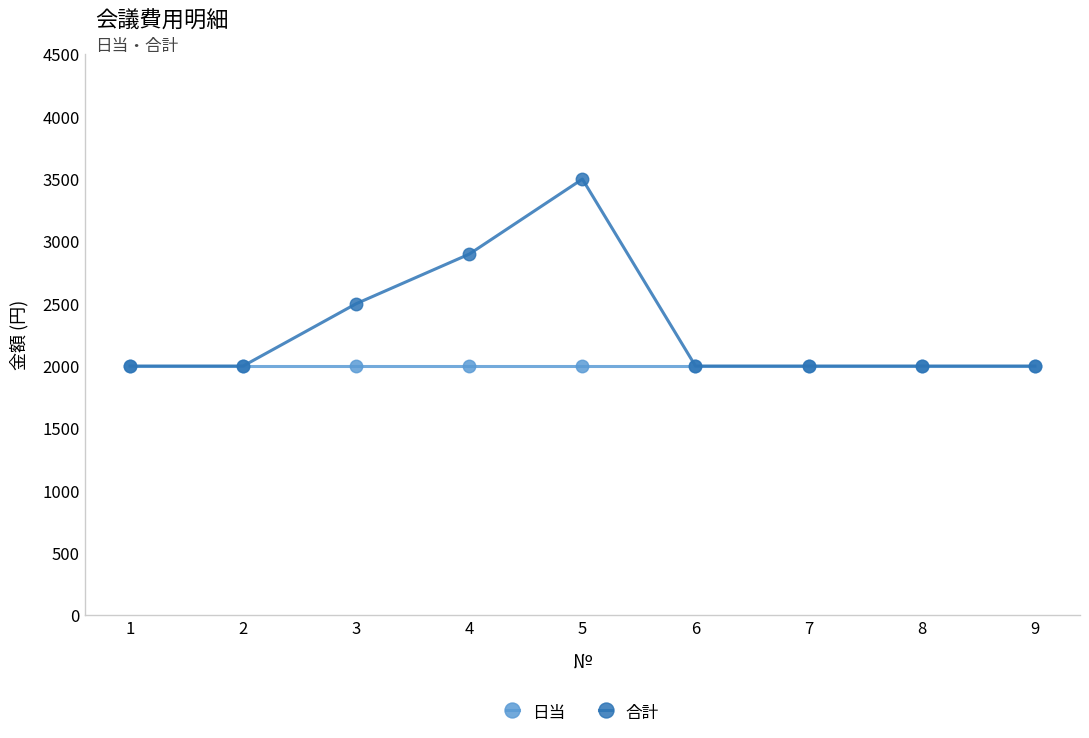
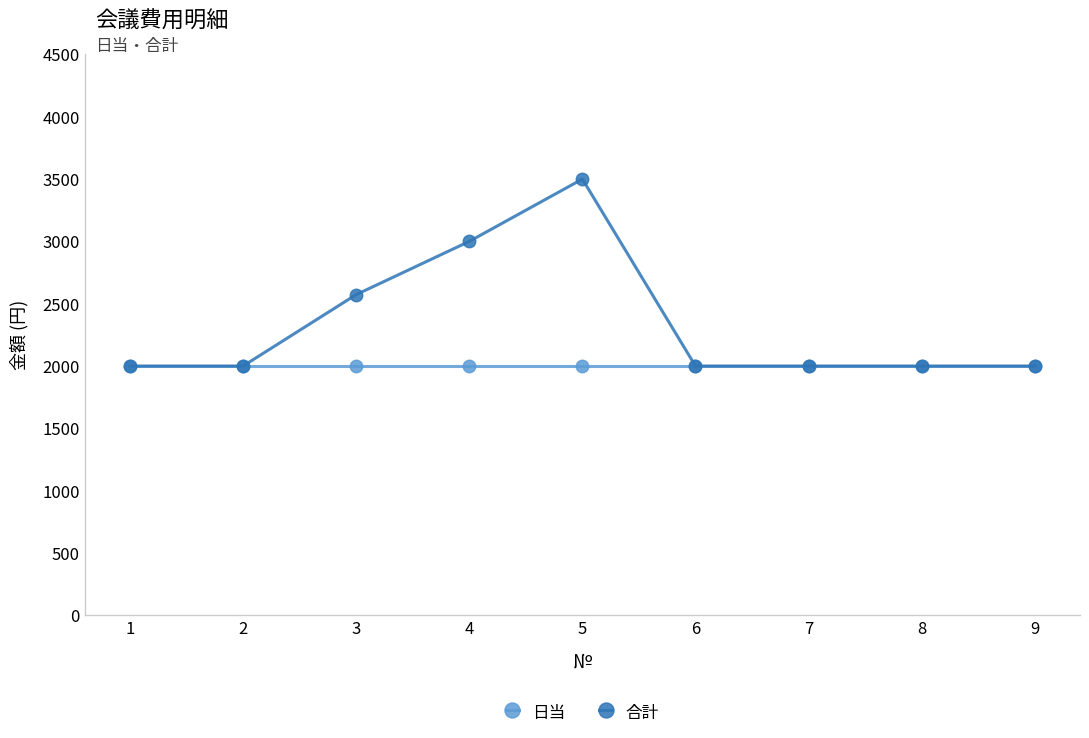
  {
    "日当": {
      "3": 2000,
      "4": 2000,
      "5": 2000
    },
    "合計": {
-     "3": 2500,
-     "4": 2900,
+     "3": 2570,
+     "4": 3000,
      "5": 3500
    }
  }
